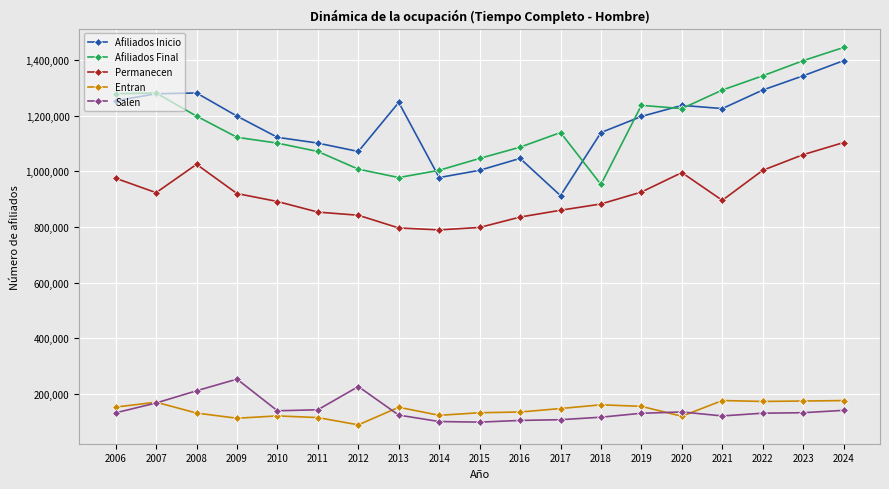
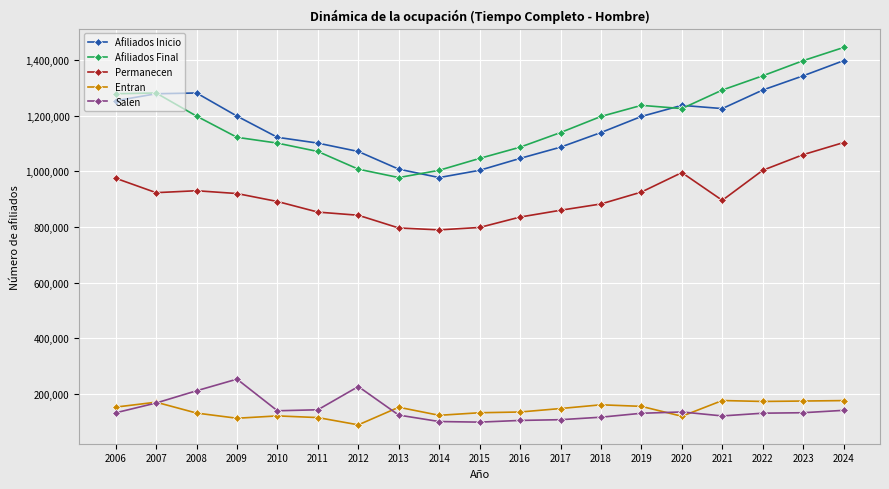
  {
    "Afiliados Inicio": {
      "2008": "1,280,000",
      "2009": "1,200,000",
      "2010": "1,120,000",
      "2011": "1,100,000",
      "2012": "1,070,000",
-     "2013": "1,250,000",
+     "2013": "1,010,000",
      "2014": "980,000",
      "2015": "1,000,000",
      "2016": "1,050,000",
-     "2017": "910,000",
+     "2017": "1,090,000",
      "2018": "1,140,000",
      "2019": "1,200,000",
      "2020": "1,240,000",
      "2021": "1,230,000",
      "2022": "1,290,000",
      "2023": "1,340,000",
      "2024": "1,400,000"
    },
    "Afiliados Final": {
      "2008": "1,200,000",
      "2009": "1,120,000",
      "2010": "1,100,000",
      "2011": "1,070,000",
      "2012": "1,010,000",
      "2013": "980,000",
      "2014": "1,000,000",
      "2015": "1,050,000",
      "2016": "1,090,000",
      "2017": "1,140,000",
-     "2018": "950,000",
+     "2018": "1,200,000",
      "2019": "1,240,000",
      "2020": "1,230,000",
      "2021": "1,290,000",
      "2022": "1,340,000",
      "2023": "1,400,000",
      "2024": "1,450,000"
    },
    "Permanecen": {
      "2006": "980,000",
      "2007": "920,000",
-     "2008": "1,030,000",
+     "2008": "930,000",
      "2009": "920,000",
      "2010": "890,000",
      "2011": "850,000",
      "2012": "840,000",
      "2013": "800,000",
      "2014": "790,000",
      "2015": "800,000",
      "2016": "840,000",
      "2017": "860,000",
      "2018": "880,000",
      "2019": "930,000",
      "2020": "1,000,000",
      "2021": "900,000",
      "2022": "1,000,000",
      "2023": "1,060,000",
      "2024": "1,100,000"
    },
    "Entran": {
      "2006": "150,000",
      "2008": "130,000",
      "2009": "110,000",
      "2010": "120,000",
      "2011": "110,000",
      "2012": "90,000",
      "2013": "150,000",
      "2014": "120,000",
      "2015": "130,000",
      "2016": "130,000",
      "2017": "150,000",
      "2018": "160,000",
      "2019": "150,000",
      "2020": "120,000",
      "2021": "180,000",
      "2022": "170,000",
      "2023": "170,000",
      "2024": "180,000"
    },
    "Salen": {
      "2006": "130,000",
      "2008": "210,000",
      "2009": "250,000",
      "2010": "140,000",
      "2011": "140,000",
      "2012": "230,000",
      "2013": "120,000",
      "2014": "100,000",
      "2015": "100,000",
      "2016": "100,000",
      "2017": "110,000",
      "2018": "120,000",
      "2019": "130,000",
      "2020": "130,000",
      "2021": "120,000",
      "2022": "130,000",
      "2023": "130,000",
      "2024": "140,000"
    }
  }
